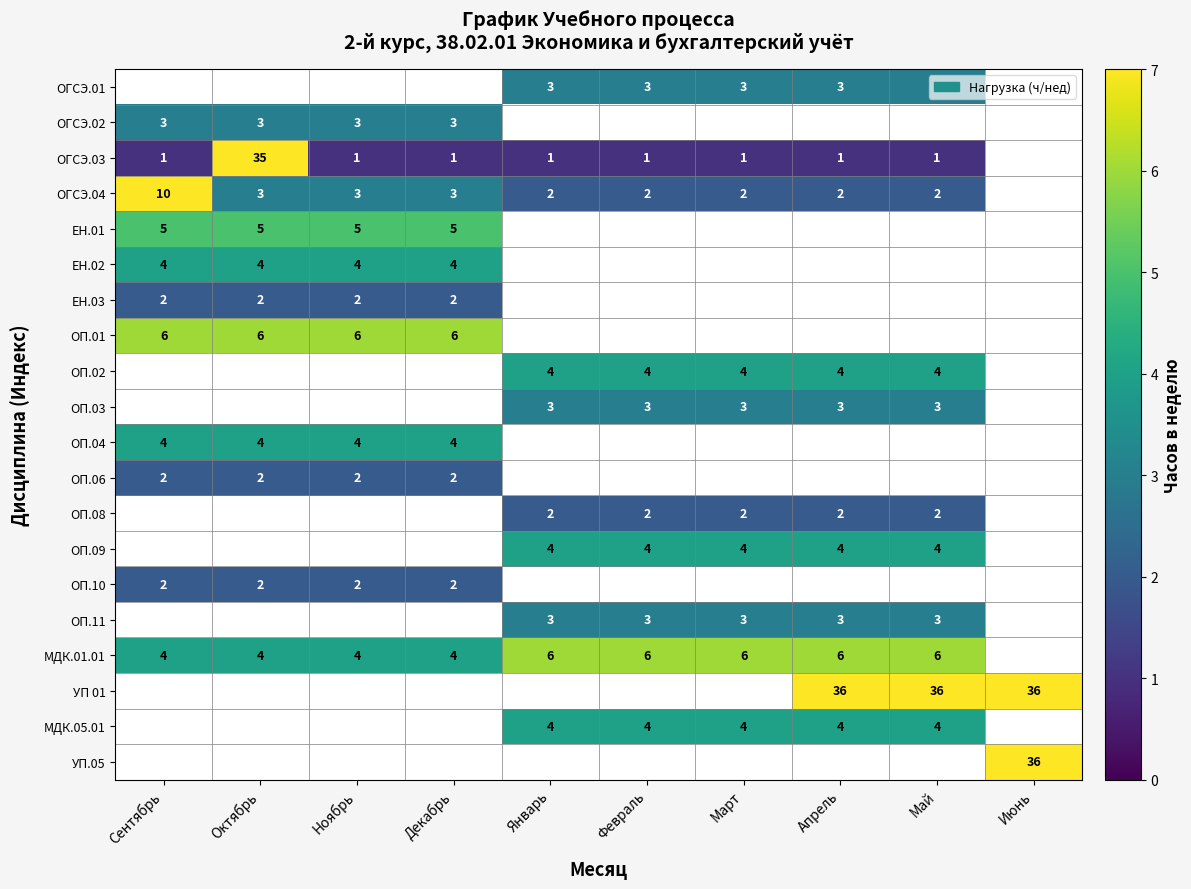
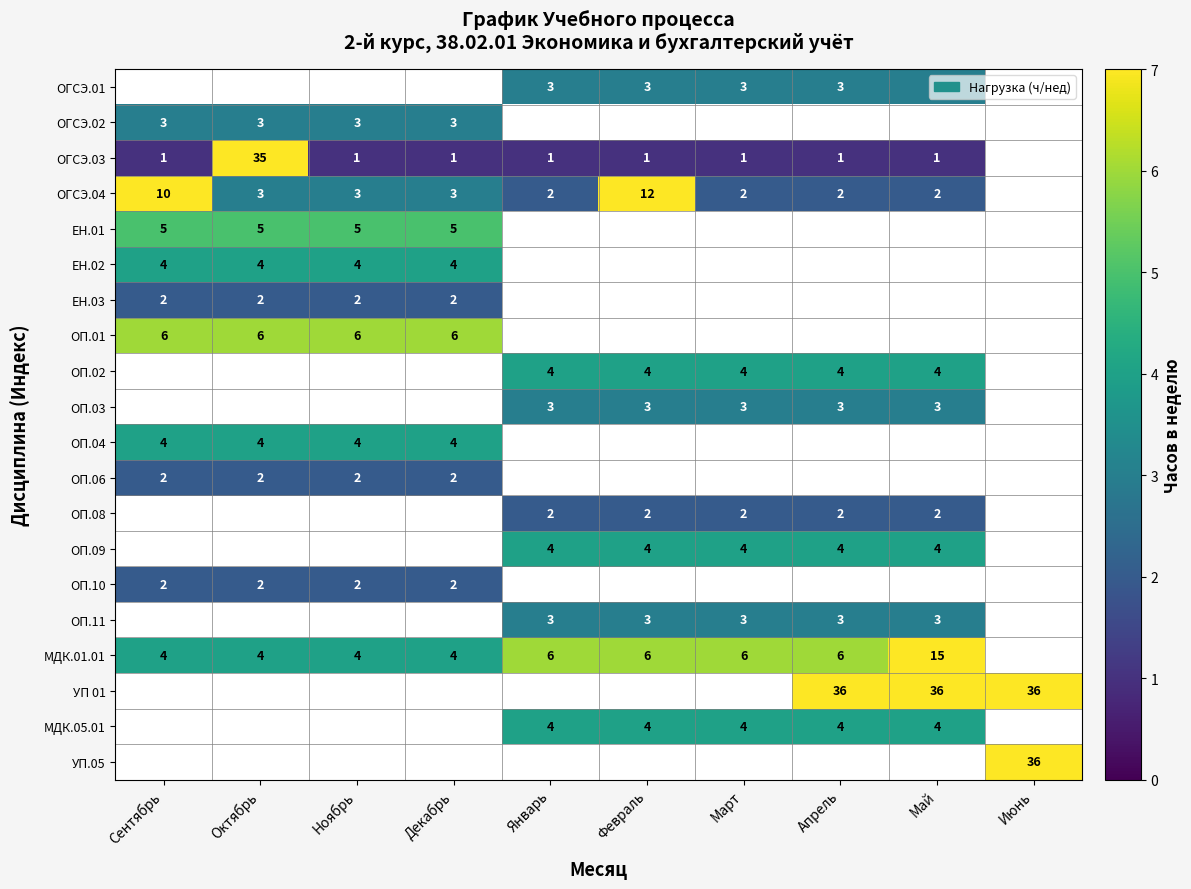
  {
    "ОГСЭ.01": {
      "Январь": 3,
      "Февраль": 3,
      "Март": 3,
      "Апрель": 3
    },
    "ОГСЭ.02": {
      "Сентябрь": 3,
      "Октябрь": 3,
      "Ноябрь": 3,
      "Декабрь": 3
    },
    "ОГСЭ.03": {
      "Сентябрь": 1,
      "Октябрь": 35,
      "Ноябрь": 1,
      "Декабрь": 1,
      "Январь": 1,
      "Февраль": 1,
      "Март": 1,
      "Апрель": 1,
      "Май": 1
    },
    "ОГСЭ.04": {
      "Сентябрь": 10,
      "Октябрь": 3,
      "Ноябрь": 3,
      "Декабрь": 3,
      "Январь": 2,
-     "Февраль": 2,
+     "Февраль": 12,
      "Март": 2,
      "Апрель": 2,
      "Май": 2
    },
    "ЕН.01": {
      "Сентябрь": 5,
      "Октябрь": 5,
      "Ноябрь": 5,
      "Декабрь": 5
    },
    "ЕН.02": {
      "Сентябрь": 4,
      "Октябрь": 4,
      "Ноябрь": 4,
      "Декабрь": 4
    },
    "ЕН.03": {
      "Сентябрь": 2,
      "Октябрь": 2,
      "Ноябрь": 2,
      "Декабрь": 2
    },
    "ОП.01": {
      "Сентябрь": 6,
      "Октябрь": 6,
      "Ноябрь": 6,
      "Декабрь": 6
    },
    "ОП.02": {
      "Январь": 4,
      "Февраль": 4,
      "Март": 4,
      "Апрель": 4,
      "Май": 4
    },
    "ОП.03": {
      "Январь": 3,
      "Февраль": 3,
      "Март": 3,
      "Апрель": 3,
      "Май": 3
    },
    "ОП.04": {
      "Сентябрь": 4,
      "Октябрь": 4,
      "Ноябрь": 4,
      "Декабрь": 4
    },
    "ОП.06": {
      "Сентябрь": 2,
      "Октябрь": 2,
      "Ноябрь": 2,
      "Декабрь": 2
    },
    "ОП.08": {
      "Январь": 2,
      "Февраль": 2,
      "Март": 2,
      "Апрель": 2,
      "Май": 2
    },
    "ОП.09": {
      "Январь": 4,
      "Февраль": 4,
      "Март": 4,
      "Апрель": 4,
      "Май": 4
    },
    "ОП.10": {
      "Сентябрь": 2,
      "Октябрь": 2,
      "Ноябрь": 2,
      "Декабрь": 2
    },
    "ОП.11": {
      "Январь": 3,
      "Февраль": 3,
      "Март": 3,
      "Апрель": 3,
      "Май": 3
    },
    "МДК.01.01": {
      "Сентябрь": 4,
      "Октябрь": 4,
      "Ноябрь": 4,
      "Декабрь": 4,
      "Январь": 6,
      "Февраль": 6,
      "Март": 6,
      "Апрель": 6,
-     "Май": 6
+     "Май": 15
    },
    "УП 01": {
      "Апрель": 36,
      "Май": 36,
      "Июнь": 36
    },
    "МДК.05.01": {
      "Январь": 4,
      "Февраль": 4,
      "Март": 4,
      "Апрель": 4,
      "Май": 4
    },
    "УП.05": {
      "Июнь": 36
    }
  }
